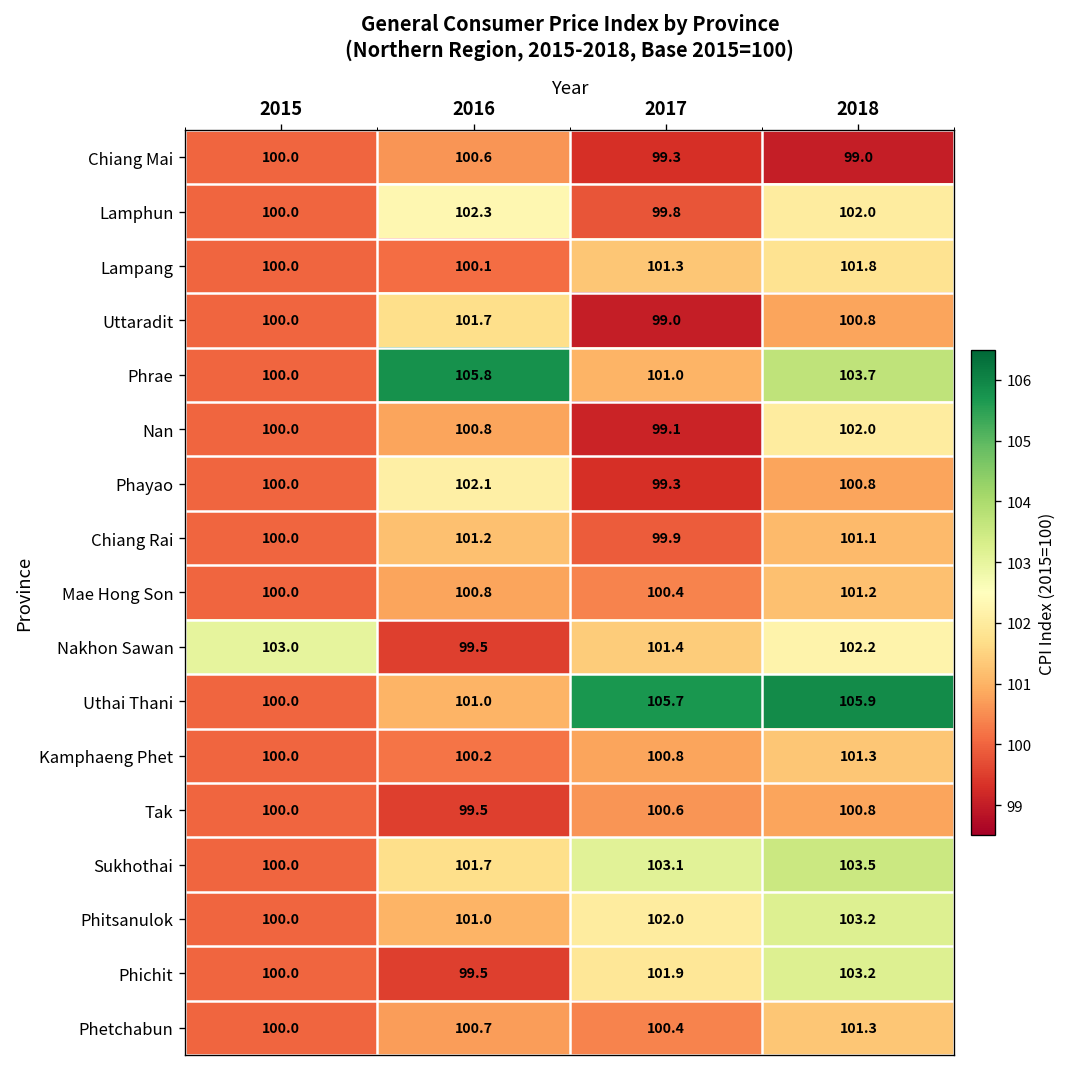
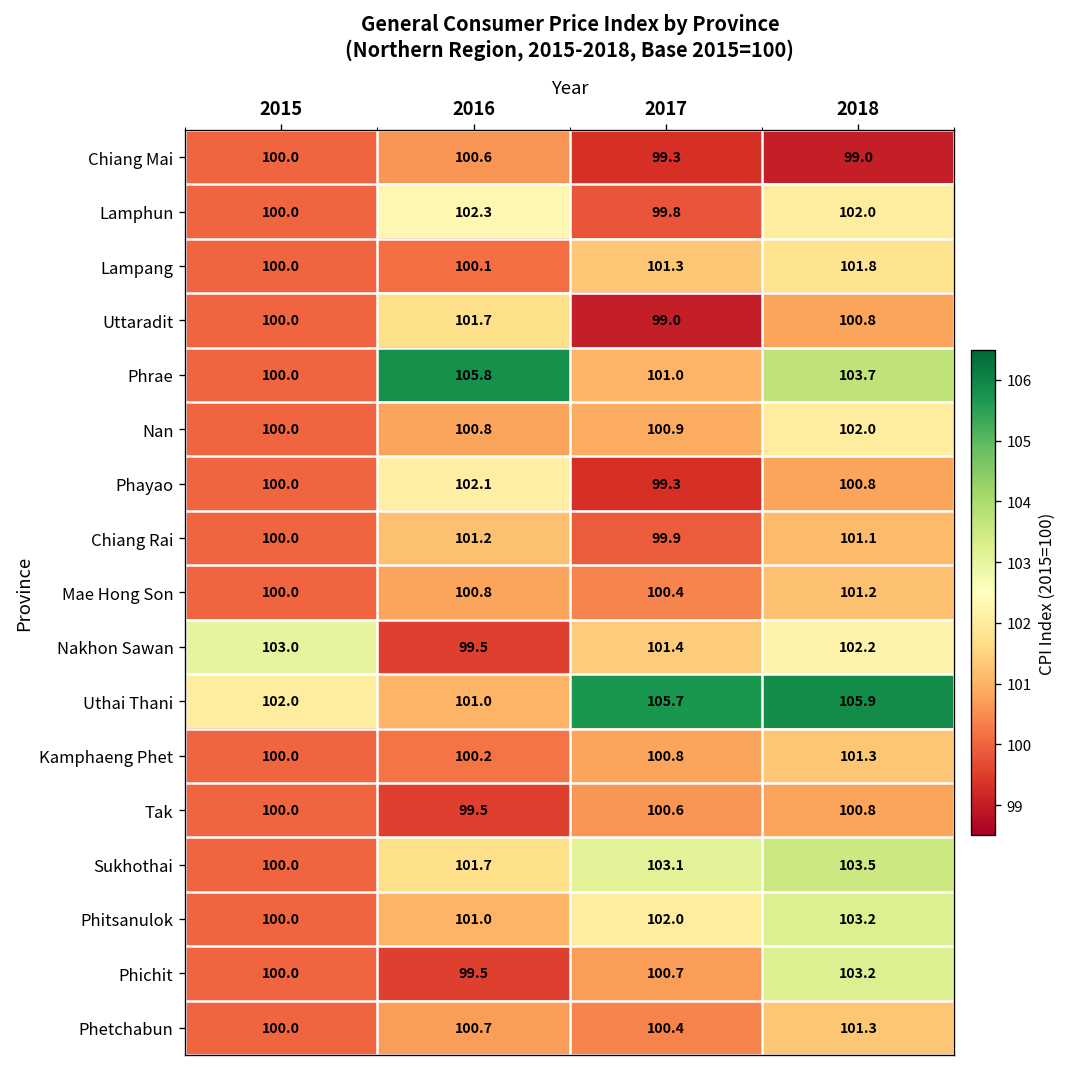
  {
    "Chiang Mai": {
      "2015": 100.0,
      "2016": 100.6,
      "2017": 99.3,
      "2018": 99.0
    },
    "Lamphun": {
      "2015": 100.0,
      "2016": 102.3,
      "2017": 99.8,
      "2018": 102.0
    },
    "Lampang": {
      "2015": 100.0,
      "2016": 100.1,
      "2017": 101.3,
      "2018": 101.8
    },
    "Uttaradit": {
      "2015": 100.0,
      "2016": 101.7,
      "2017": 99.0,
      "2018": 100.8
    },
    "Phrae": {
      "2015": 100.0,
      "2016": 105.8,
      "2017": 101.0,
      "2018": 103.7
    },
    "Nan": {
      "2015": 100.0,
      "2016": 100.8,
-     "2017": 99.1,
+     "2017": 100.9,
      "2018": 102.0
    },
    "Phayao": {
      "2015": 100.0,
      "2016": 102.1,
      "2017": 99.3,
      "2018": 100.8
    },
    "Chiang Rai": {
      "2015": 100.0,
      "2016": 101.2,
      "2017": 99.9,
      "2018": 101.1
    },
    "Mae Hong Son": {
      "2015": 100.0,
      "2016": 100.8,
      "2017": 100.4,
      "2018": 101.2
    },
    "Nakhon Sawan": {
      "2015": 103.0,
      "2016": 99.5,
      "2017": 101.4,
      "2018": 102.2
    },
    "Uthai Thani": {
-     "2015": 100.0,
+     "2015": 102.0,
      "2016": 101.0,
      "2017": 105.7,
      "2018": 105.9
    },
    "Kamphaeng Phet": {
      "2015": 100.0,
      "2016": 100.2,
      "2017": 100.8,
      "2018": 101.3
    },
    "Tak": {
      "2015": 100.0,
      "2016": 99.5,
      "2017": 100.6,
      "2018": 100.8
    },
    "Sukhothai": {
      "2015": 100.0,
      "2016": 101.7,
      "2017": 103.1,
      "2018": 103.5
    },
    "Phitsanulok": {
      "2015": 100.0,
      "2016": 101.0,
      "2017": 102.0,
      "2018": 103.2
    },
    "Phichit": {
      "2015": 100.0,
      "2016": 99.5,
-     "2017": 101.9,
+     "2017": 100.7,
      "2018": 103.2
    },
    "Phetchabun": {
      "2015": 100.0,
      "2016": 100.7,
      "2017": 100.4,
      "2018": 101.3
    }
  }
